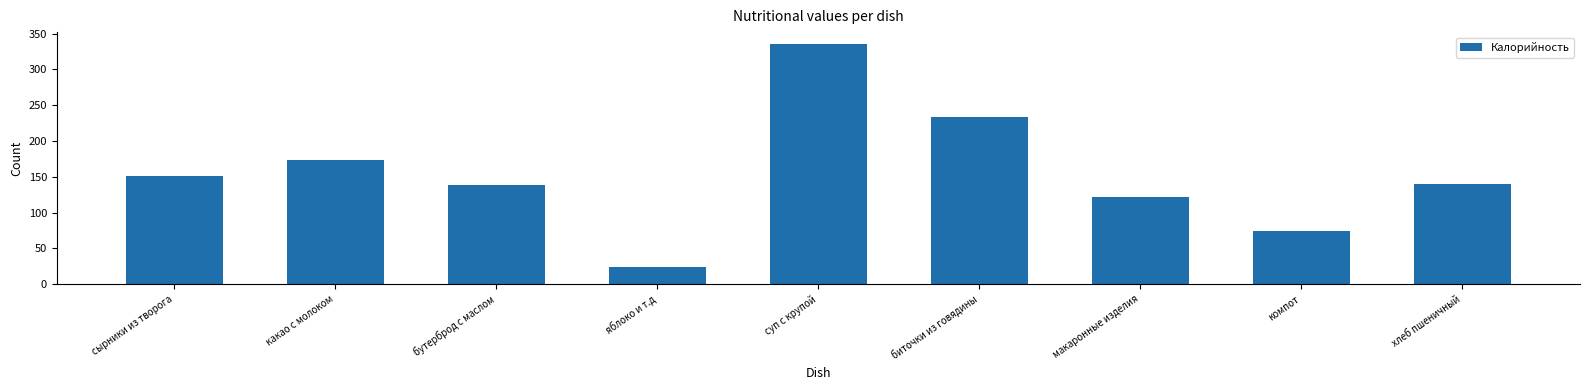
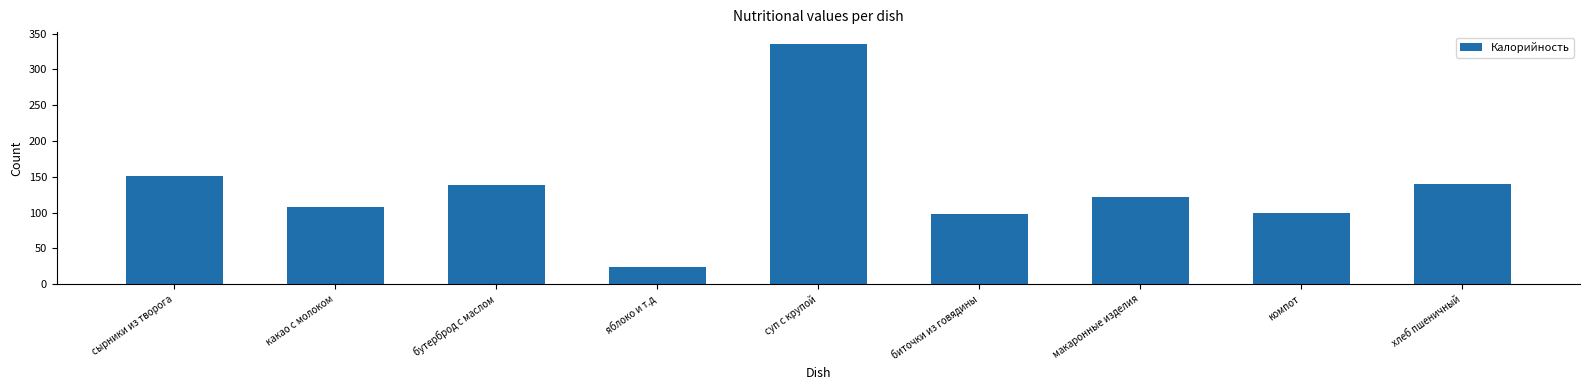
  {
    "сырники из творога": 150,
-   "какао с молоком": 170,
+   "какао с молоком": 110,
    "бутерброд с маслом": 140,
    "яблоко и т.д": 20,
    "суп с крупой": 340,
-   "биточки из говядины": 230,
+   "биточки из говядины": 100,
    "макаронные изделия": 120,
-   "компот": 70,
+   "компот": 100,
    "хлеб пшеничный": 140
  }
